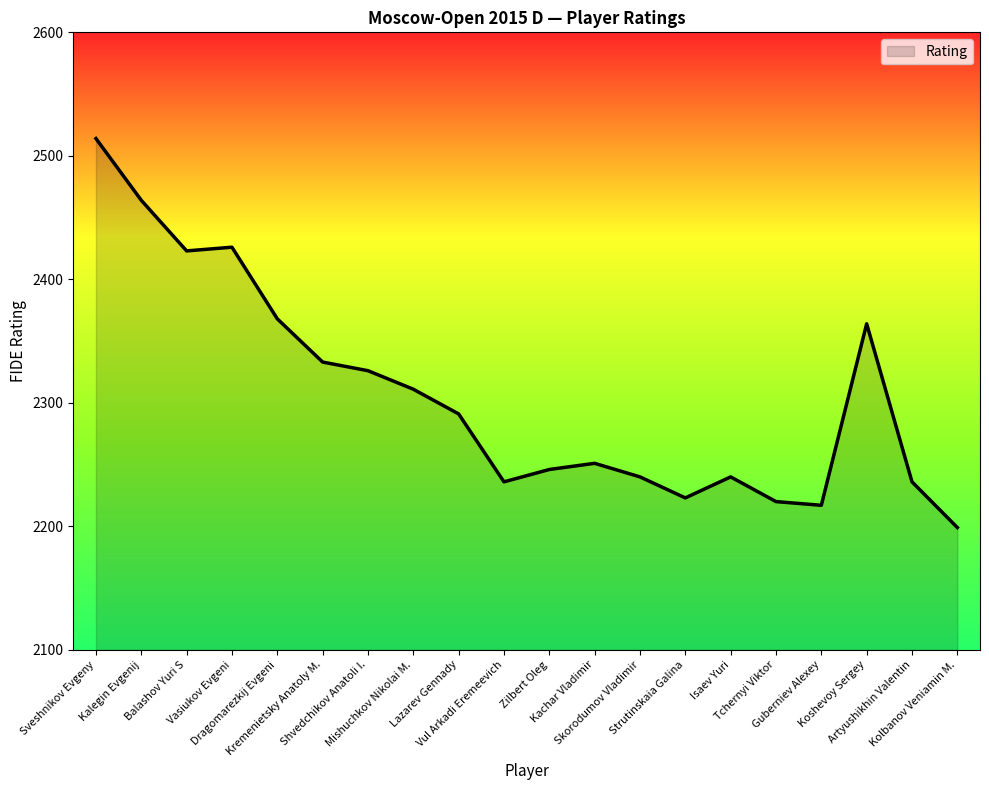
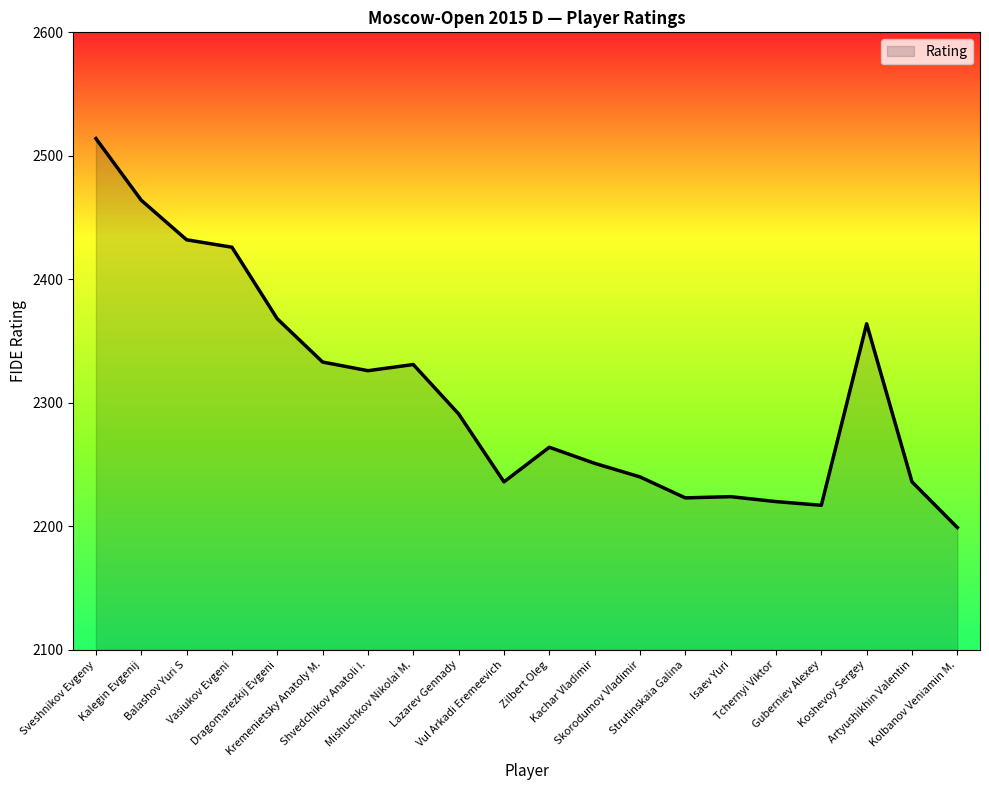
  {
    "Sveshnikov Evgeny": 2514,
    "Kalegin Evgenij": 2464,
-   "Balashov Yuri S": 2423,
+   "Balashov Yuri S": 2432,
    "Vasiukov Evgeni": 2426,
    "Dragomarezkij Evgeni": 2368,
    "Kremenietsky Anatoly M.": 2333,
    "Shvedchikov Anatoli I.": 2326,
-   "Mishuchkov Nikolai M.": 2311,
+   "Mishuchkov Nikolai M.": 2331,
    "Lazarev Gennady": 2291,
    "Vul Arkadi Eremeevich": 2236,
-   "Zilbert Oleg": 2246,
+   "Zilbert Oleg": 2264,
    "Kachar Vladimir": 2251,
    "Skorodumov Vladimir": 2240,
    "Strutinskaia Galina": 2223,
-   "Isaev Yuri": 2240,
+   "Isaev Yuri": 2224,
    "Tchernyi Viktor": 2220,
    "Guberniev Alexey": 2217,
    "Koshevoy Sergey": 2364,
    "Artyushikhin Valentin": 2236,
    "Kolbanov Veniamin M.": 2199
  }
